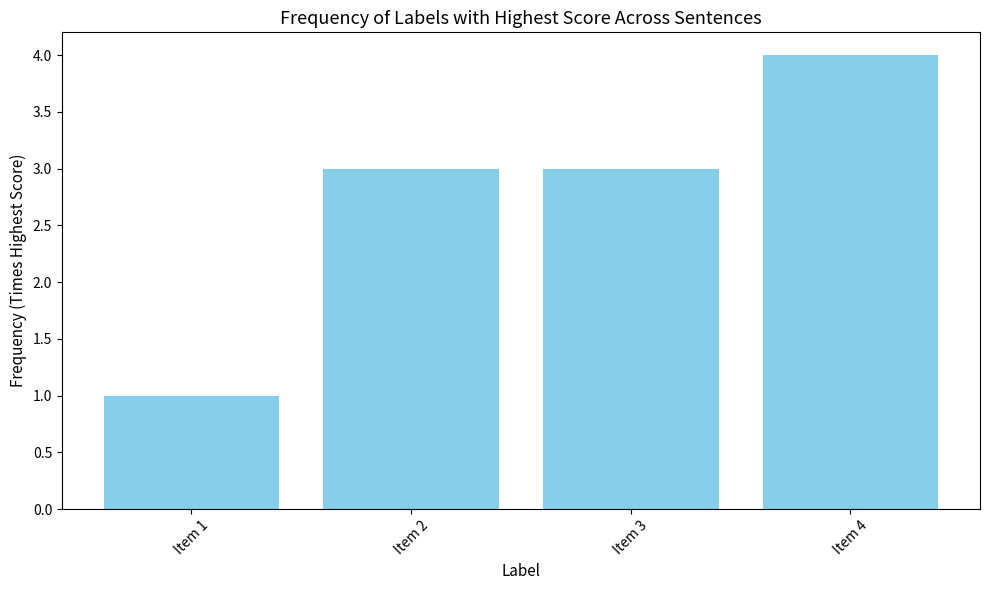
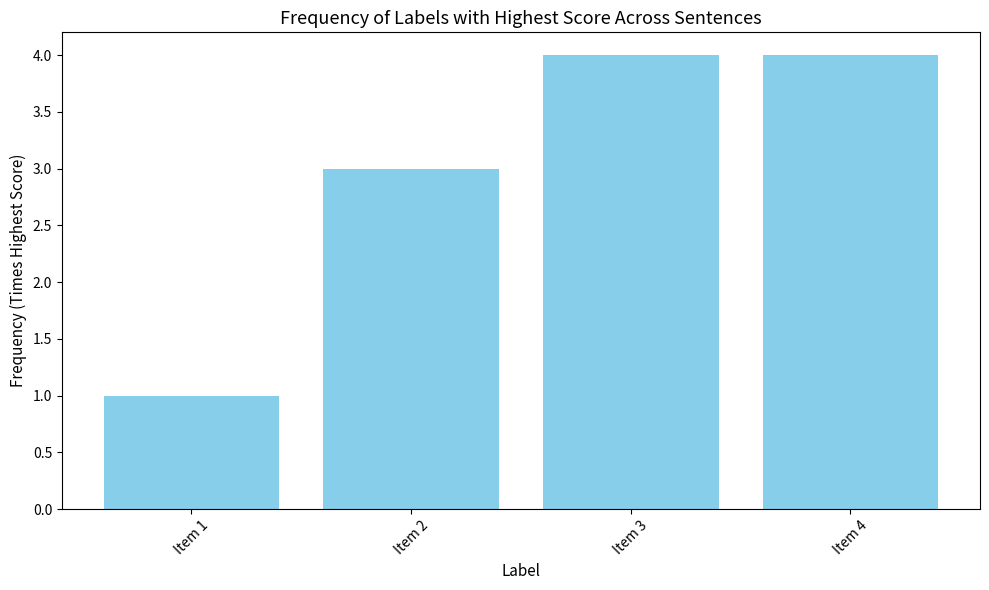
  {
    "Item 1": 1,
    "Item 2": 3,
-   "Item 3": 3,
+   "Item 3": 4,
    "Item 4": 4
  }
